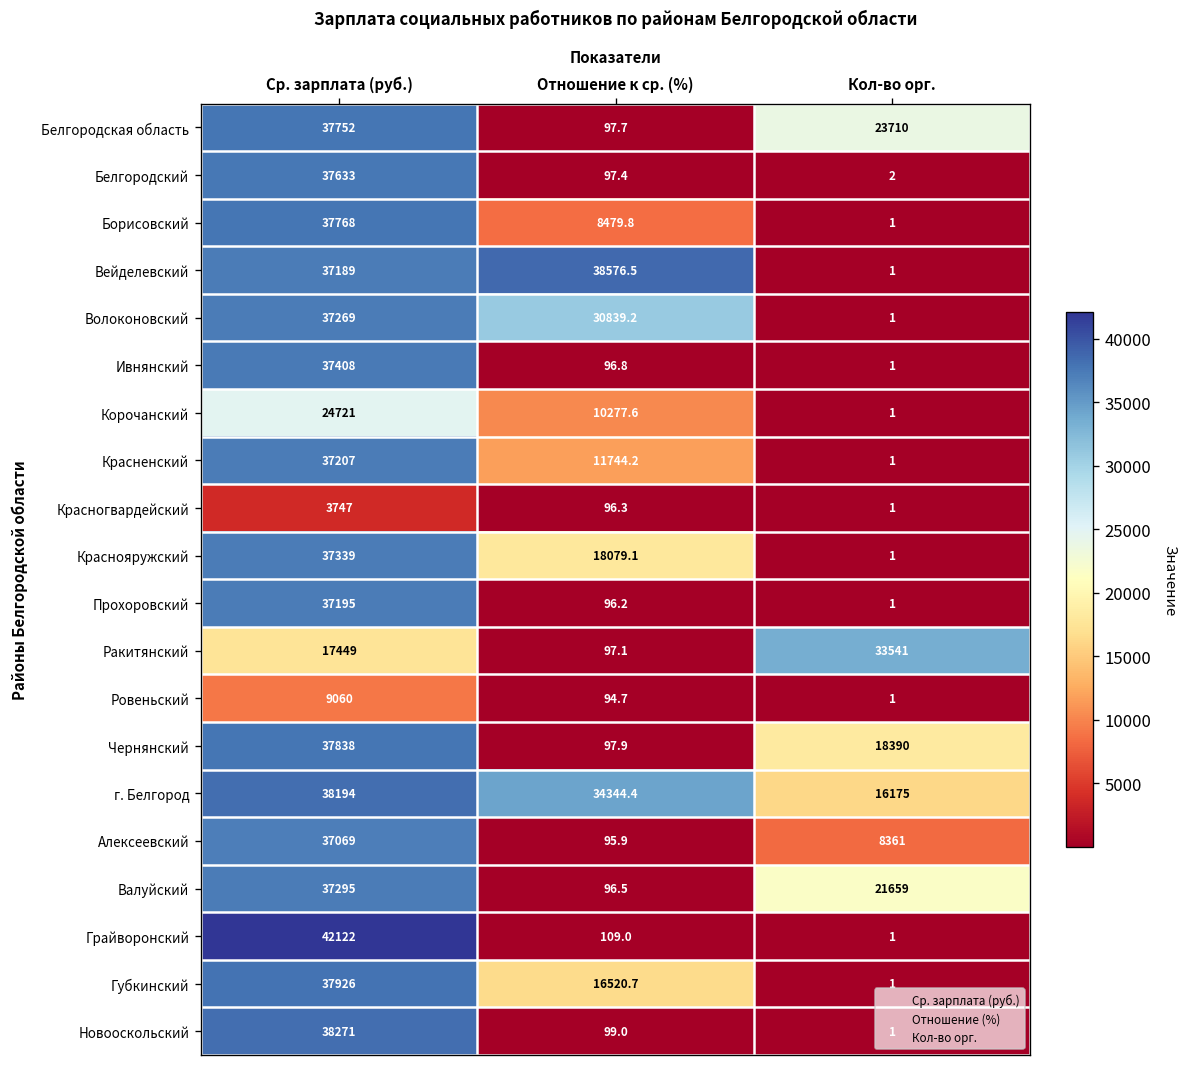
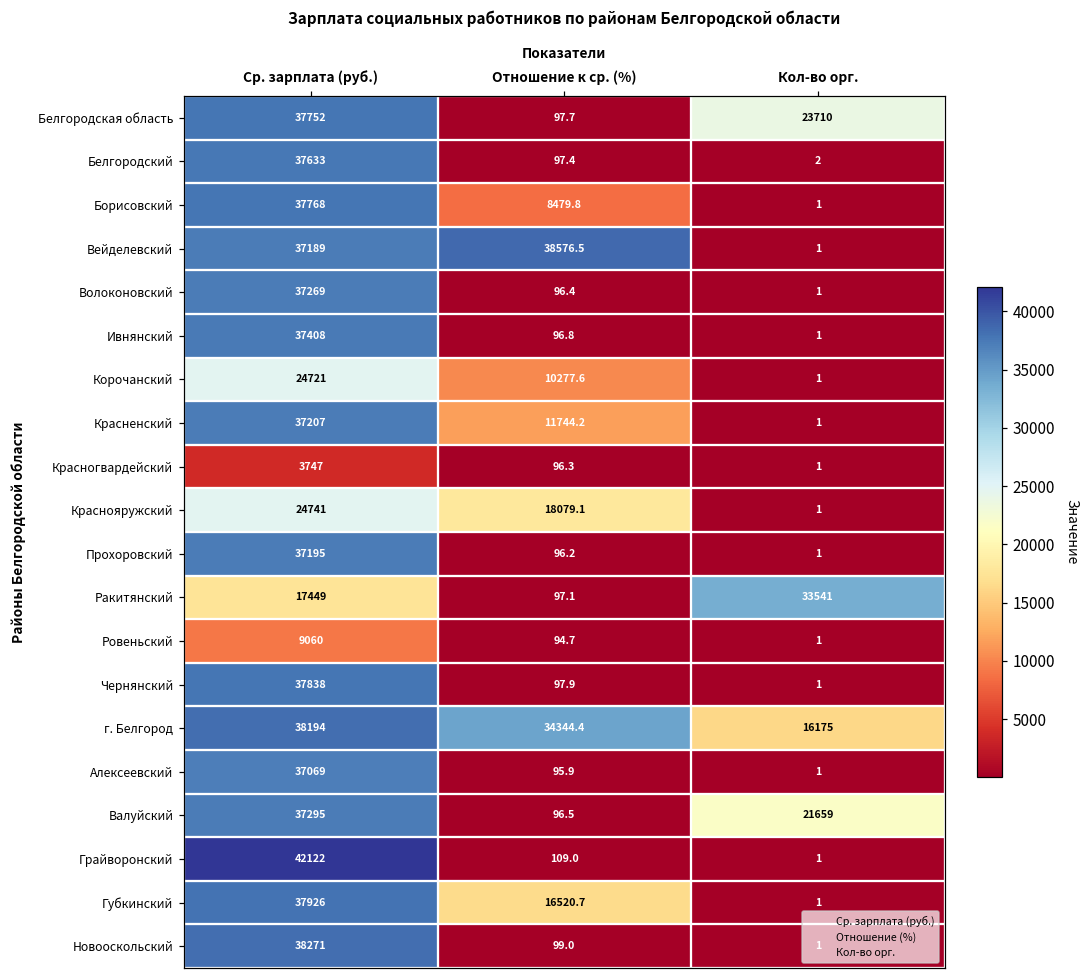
  {
    "Белгородская область": {
      "Ср. зарплата (руб.)": 37752,
      "Отношение к ср. (%)": 97.7,
      "Кол-во орг.": 23710
    },
    "Белгородский": {
      "Ср. зарплата (руб.)": 37633,
      "Отношение к ср. (%)": 97.4,
      "Кол-во орг.": 2
    },
    "Борисовский": {
      "Ср. зарплата (руб.)": 37768,
      "Отношение к ср. (%)": 8479.8,
      "Кол-во орг.": 1
    },
    "Вейделевский": {
      "Ср. зарплата (руб.)": 37189,
      "Отношение к ср. (%)": 38576.5,
      "Кол-во орг.": 1
    },
    "Волоконовский": {
      "Ср. зарплата (руб.)": 37269,
-     "Отношение к ср. (%)": 30839.2,
+     "Отношение к ср. (%)": 96.4,
      "Кол-во орг.": 1
    },
    "Ивнянский": {
      "Ср. зарплата (руб.)": 37408,
      "Отношение к ср. (%)": 96.8,
      "Кол-во орг.": 1
    },
    "Корочанский": {
      "Ср. зарплата (руб.)": 24721,
      "Отношение к ср. (%)": 10277.6,
      "Кол-во орг.": 1
    },
    "Красненский": {
      "Ср. зарплата (руб.)": 37207,
      "Отношение к ср. (%)": 11744.2,
      "Кол-во орг.": 1
    },
    "Красногвардейский": {
      "Ср. зарплата (руб.)": 3747,
      "Отношение к ср. (%)": 96.3,
      "Кол-во орг.": 1
    },
    "Краснояружский": {
-     "Ср. зарплата (руб.)": 37339,
+     "Ср. зарплата (руб.)": 24741,
      "Отношение к ср. (%)": 18079.1,
      "Кол-во орг.": 1
    },
    "Прохоровский": {
      "Ср. зарплата (руб.)": 37195,
      "Отношение к ср. (%)": 96.2,
      "Кол-во орг.": 1
    },
    "Ракитянский": {
      "Ср. зарплата (руб.)": 17449,
      "Отношение к ср. (%)": 97.1,
      "Кол-во орг.": 33541
    },
    "Ровеньский": {
      "Ср. зарплата (руб.)": 9060,
      "Отношение к ср. (%)": 94.7,
      "Кол-во орг.": 1
    },
    "Чернянский": {
      "Ср. зарплата (руб.)": 37838,
      "Отношение к ср. (%)": 97.9,
-     "Кол-во орг.": 18390
+     "Кол-во орг.": 1
    },
    "г. Белгород": {
      "Ср. зарплата (руб.)": 38194,
      "Отношение к ср. (%)": 34344.4,
      "Кол-во орг.": 16175
    },
    "Алексеевский": {
      "Ср. зарплата (руб.)": 37069,
      "Отношение к ср. (%)": 95.9,
-     "Кол-во орг.": 8361
+     "Кол-во орг.": 1
    },
    "Валуйский": {
      "Ср. зарплата (руб.)": 37295,
      "Отношение к ср. (%)": 96.5,
      "Кол-во орг.": 21659
    },
    "Грайворонский": {
      "Ср. зарплата (руб.)": 42122,
      "Отношение к ср. (%)": 109.0,
      "Кол-во орг.": 1
    },
    "Губкинский": {
      "Ср. зарплата (руб.)": 37926,
      "Отношение к ср. (%)": 16520.7
    },
    "Новооскольский": {
      "Ср. зарплата (руб.)": 38271,
      "Отношение к ср. (%)": 99.0
    }
  }
